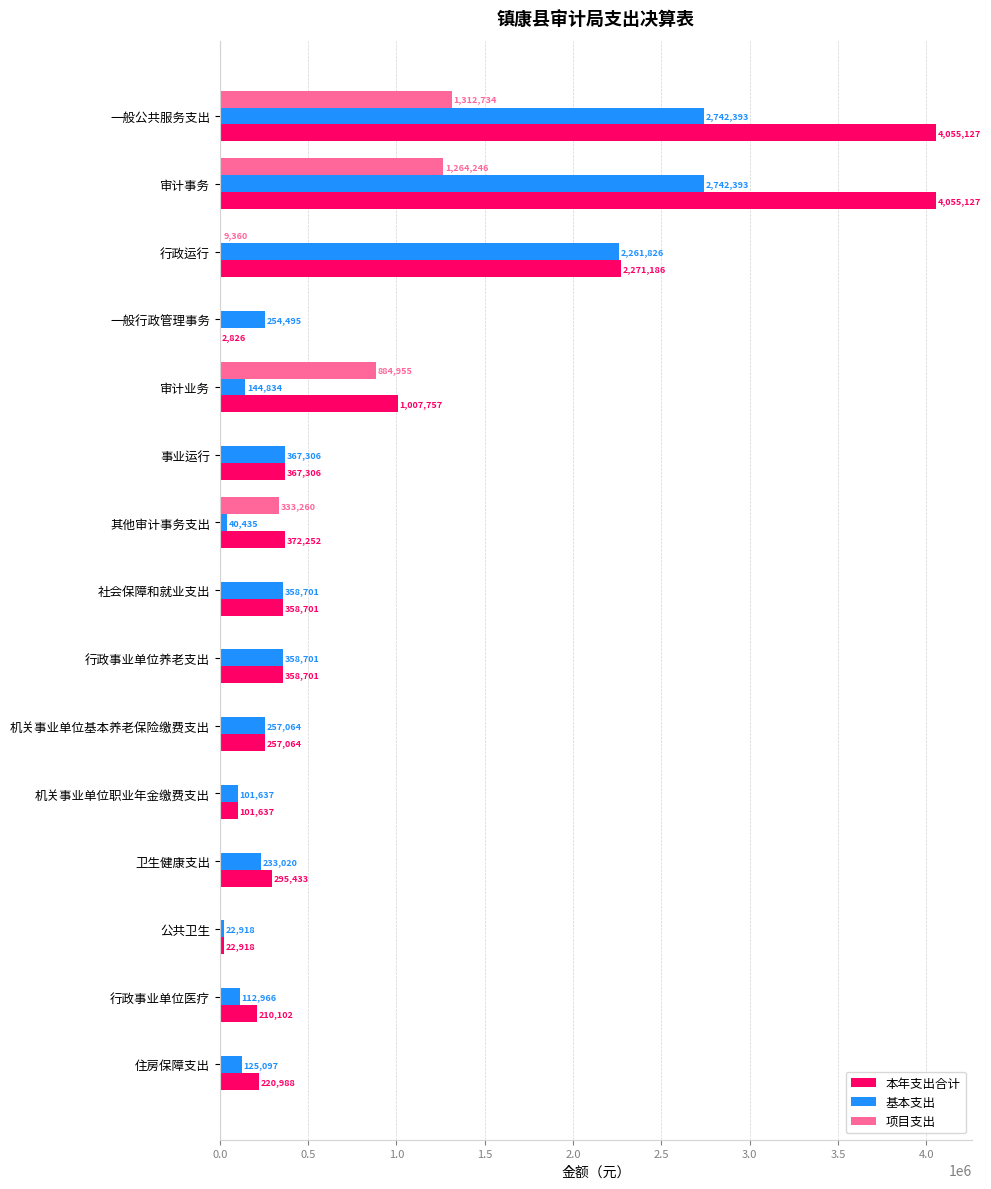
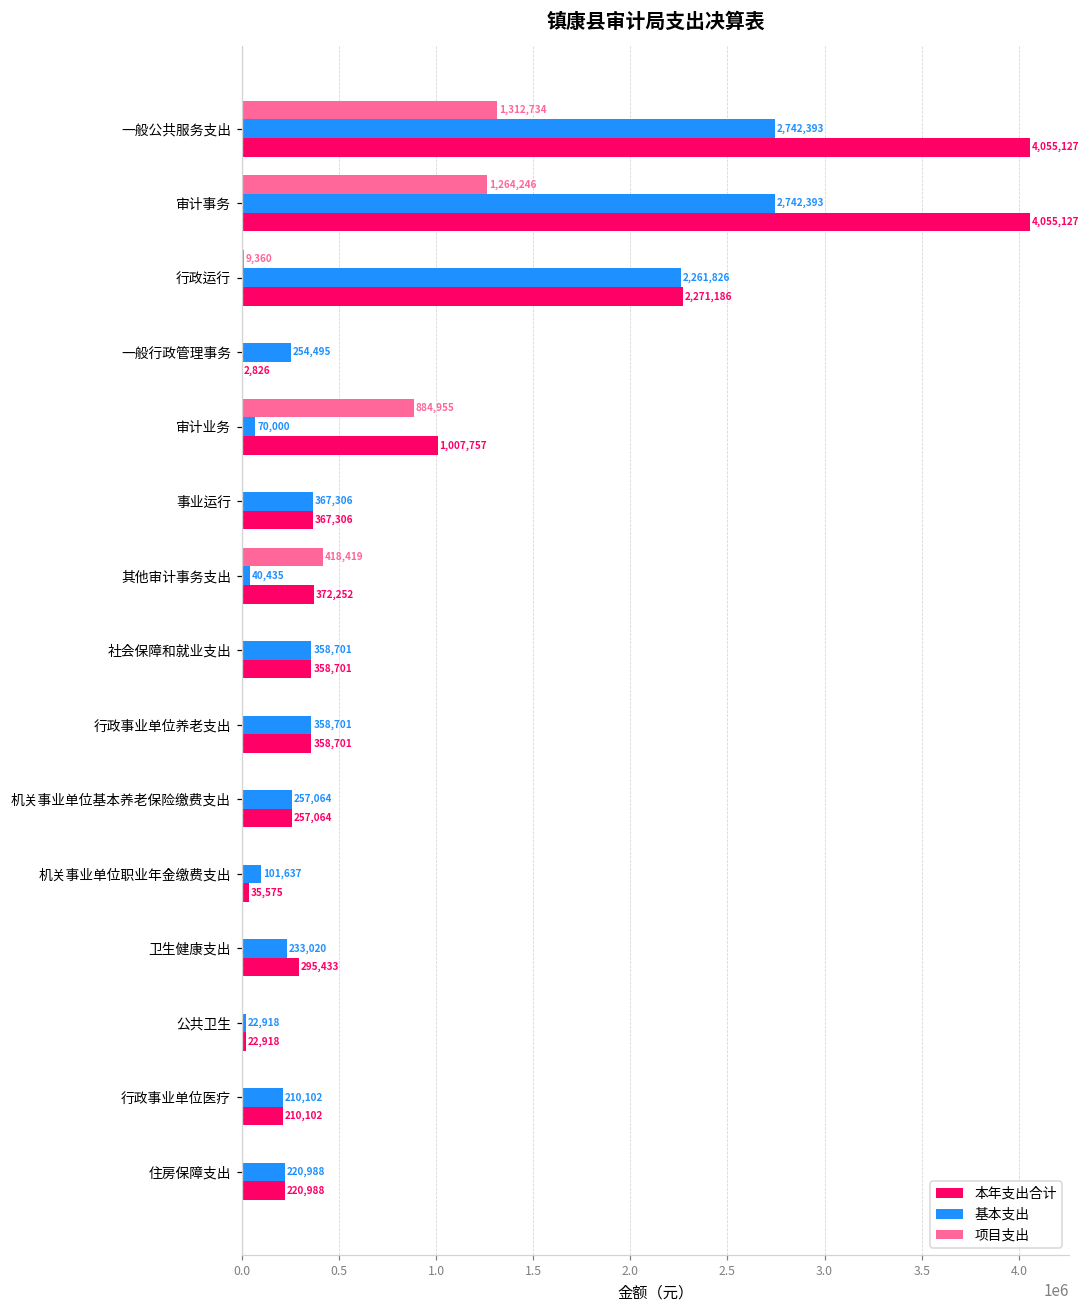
  {
    "本年支出合计": {
      "一般公共服务支出": "4,055,127",
      "审计事务": "4,055,127",
      "行政运行": "2,271,186",
      "一般行政管理事务": "2,826",
      "审计业务": "1,007,757",
      "事业运行": "367,306",
      "其他审计事务支出": "372,252",
      "社会保障和就业支出": "358,701",
      "行政事业单位养老支出": "358,701",
      "机关事业单位基本养老保险缴费支出": "257,064",
-     "机关事业单位职业年金缴费支出": "101,637",
+     "机关事业单位职业年金缴费支出": "35,575",
      "卫生健康支出": "295,433",
      "公共卫生": "22,918",
      "行政事业单位医疗": "210,102",
      "住房保障支出": "220,988"
    },
    "基本支出": {
      "一般公共服务支出": "2,742,393",
      "审计事务": "2,742,393",
      "行政运行": "2,261,826",
      "一般行政管理事务": "254,495",
-     "审计业务": "144,834",
+     "审计业务": "70,000",
      "事业运行": "367,306",
      "其他审计事务支出": "40,435",
      "社会保障和就业支出": "358,701",
      "行政事业单位养老支出": "358,701",
      "机关事业单位基本养老保险缴费支出": "257,064",
      "机关事业单位职业年金缴费支出": "101,637",
      "卫生健康支出": "233,020",
      "公共卫生": "22,918",
-     "行政事业单位医疗": "112,966",
-     "住房保障支出": "125,097"
+     "行政事业单位医疗": "210,102",
+     "住房保障支出": "220,988"
    },
    "项目支出": {
      "一般公共服务支出": "1,312,734",
      "审计事务": "1,264,246",
      "行政运行": "9,360",
      "审计业务": "884,955",
-     "其他审计事务支出": "333,260"
+     "其他审计事务支出": "418,419"
    }
  }
